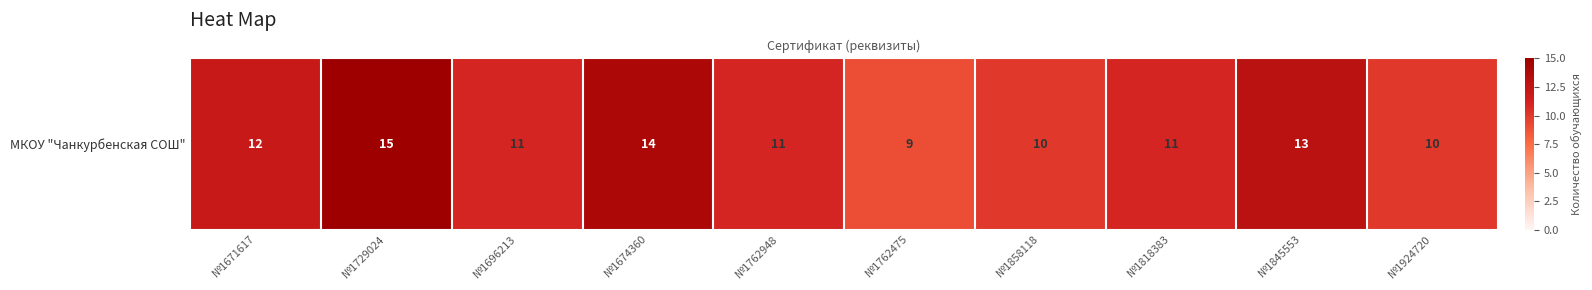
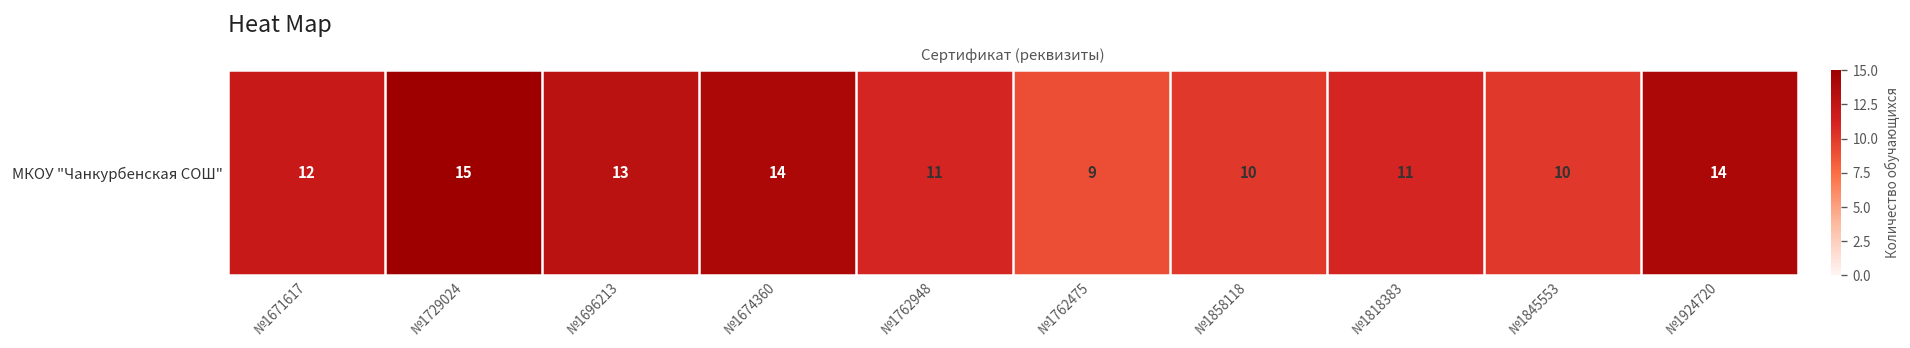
  {
    "МКОУ \"Чанкурбенская СОШ\"": {
      "№1671617": 12,
      "№1729024": 15,
-     "№1696213": 11,
+     "№1696213": 13,
      "№1674360": 14,
      "№1762948": 11,
      "№1762475": 9,
      "№1858118": 10,
      "№1818383": 11,
-     "№1845553": 13,
-     "№1924720": 10
+     "№1845553": 10,
+     "№1924720": 14
    }
  }
